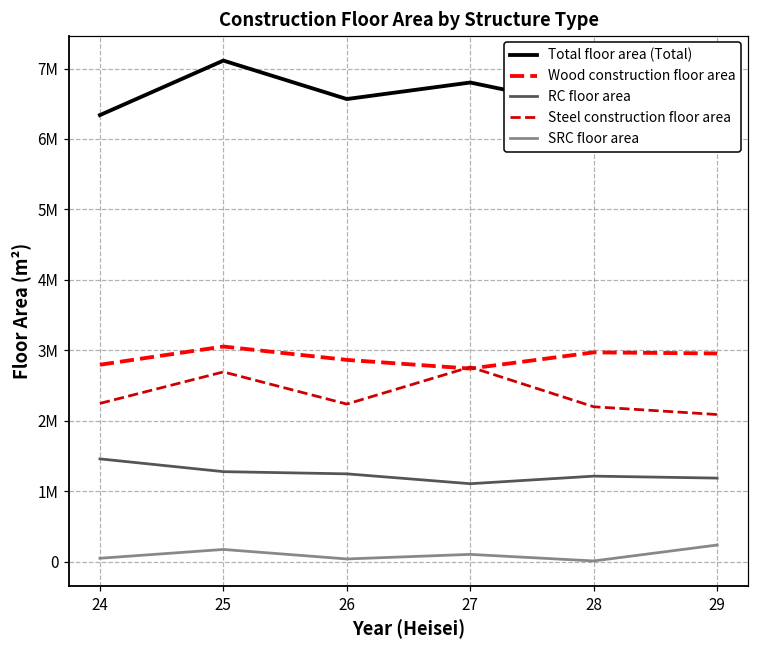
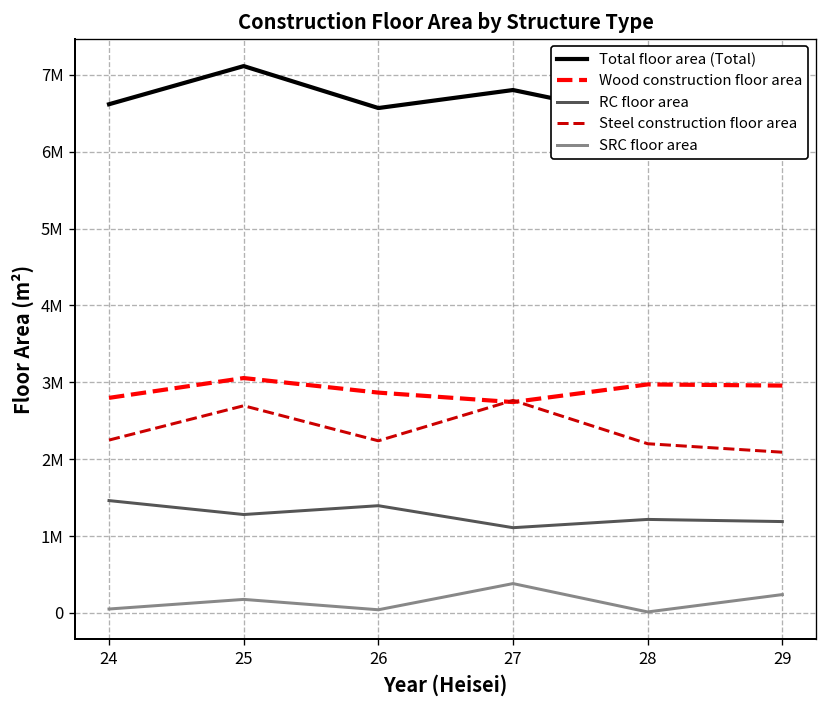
  {
    "Total floor area (Total)": {
-     "24": 6300000,
+     "24": 6600000,
      "25": 7100000,
      "26": 6600000,
      "27": 6800000
    },
    "RC floor area": {
      "24": 1500000,
      "25": 1300000,
-     "26": 1200000,
+     "26": 1400000,
      "27": 1100000,
      "28": 1200000,
      "29": 1200000
    },
    "SRC floor area": {
      "24": 100000,
      "25": 200000,
      "26": 0,
-     "27": 100000,
+     "27": 400000,
      "28": 0,
      "29": 200000
    }
  }
